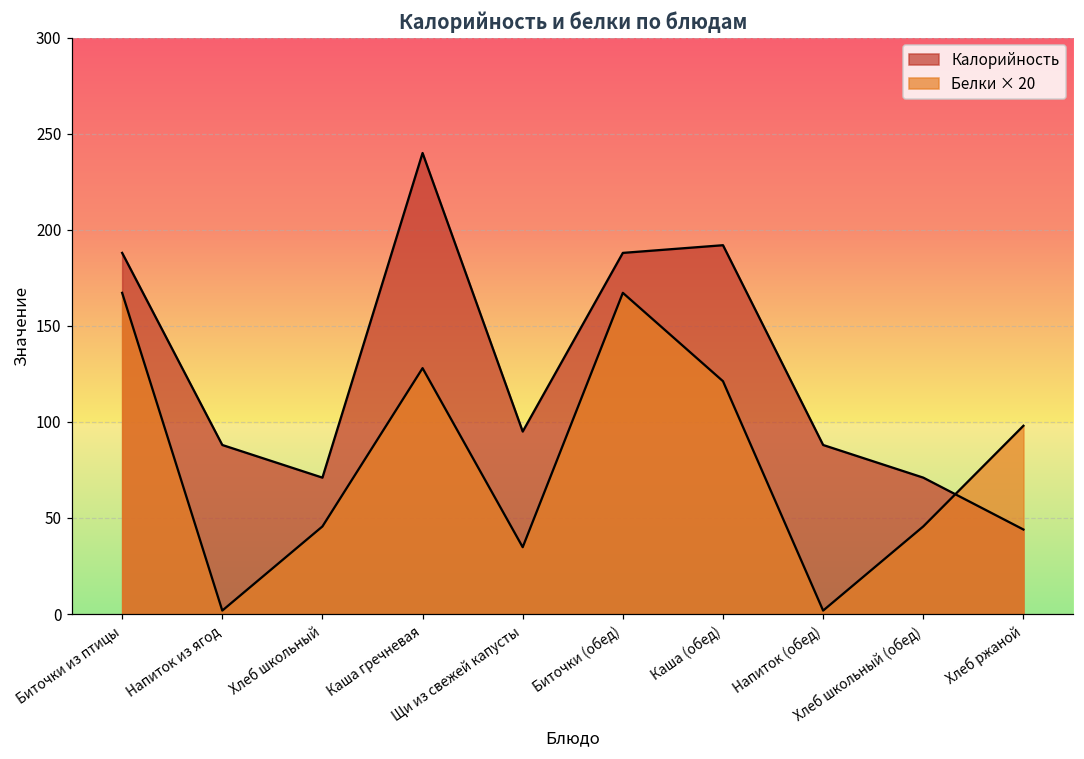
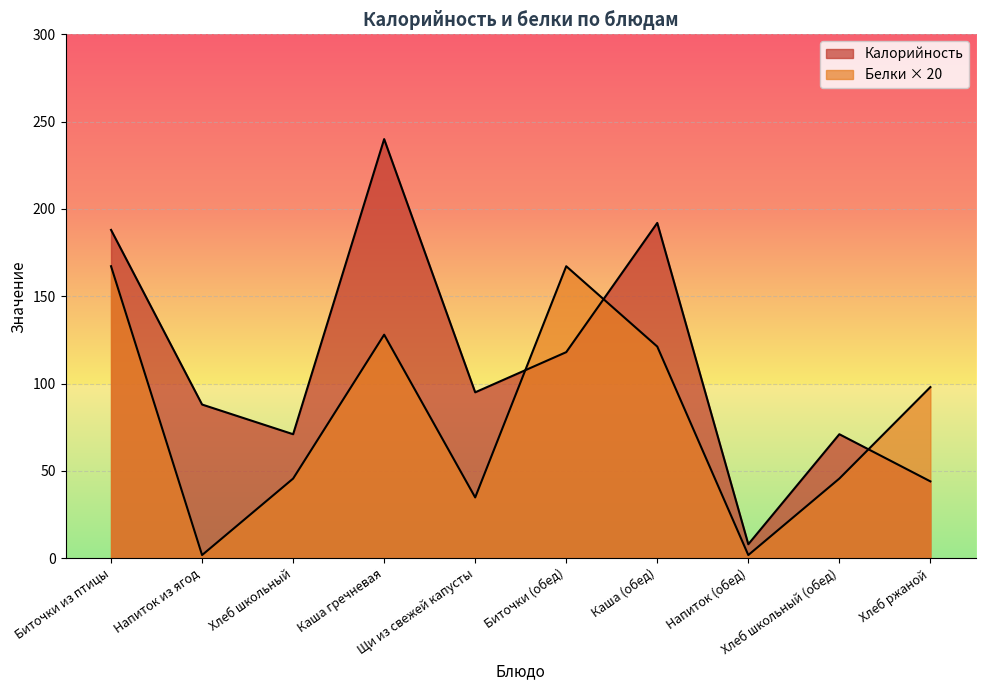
  {
    "Калорийность": {
      "Биточки из птицы": 188,
      "Напиток из ягод": 88,
      "Хлеб школьный": 71,
      "Каша гречневая": 240,
      "Щи из свежей капусты": 95,
-     "Биточки (обед)": 188,
+     "Биточки (обед)": 118,
      "Каша (обед)": 192,
-     "Напиток (обед)": 88,
+     "Напиток (обед)": 8,
      "Хлеб школьный (обед)": 71,
      "Хлеб ржаной": 44
    },
    "Белки × 20": {
      "Биточки из птицы": 167,
      "Напиток из ягод": 2,
      "Хлеб школьный": 46,
      "Каша гречневая": 128,
      "Щи из свежей капусты": 35,
      "Биточки (обед)": 167,
      "Каша (обед)": 121,
      "Напиток (обед)": 2,
      "Хлеб школьный (обед)": 46,
      "Хлеб ржаной": 98
    }
  }
